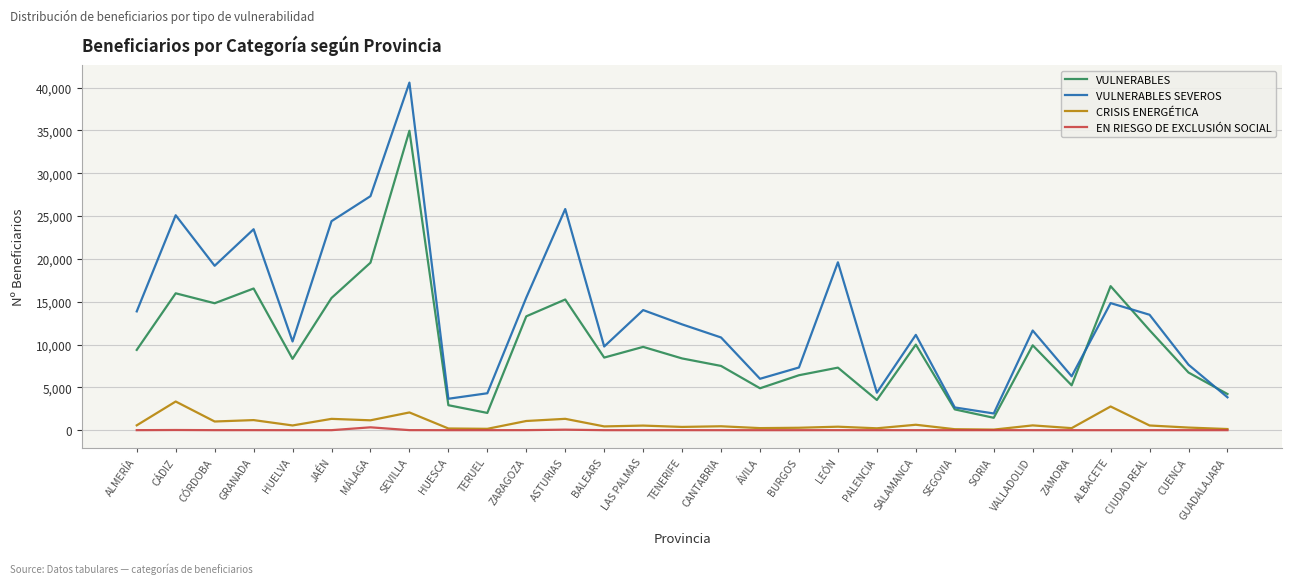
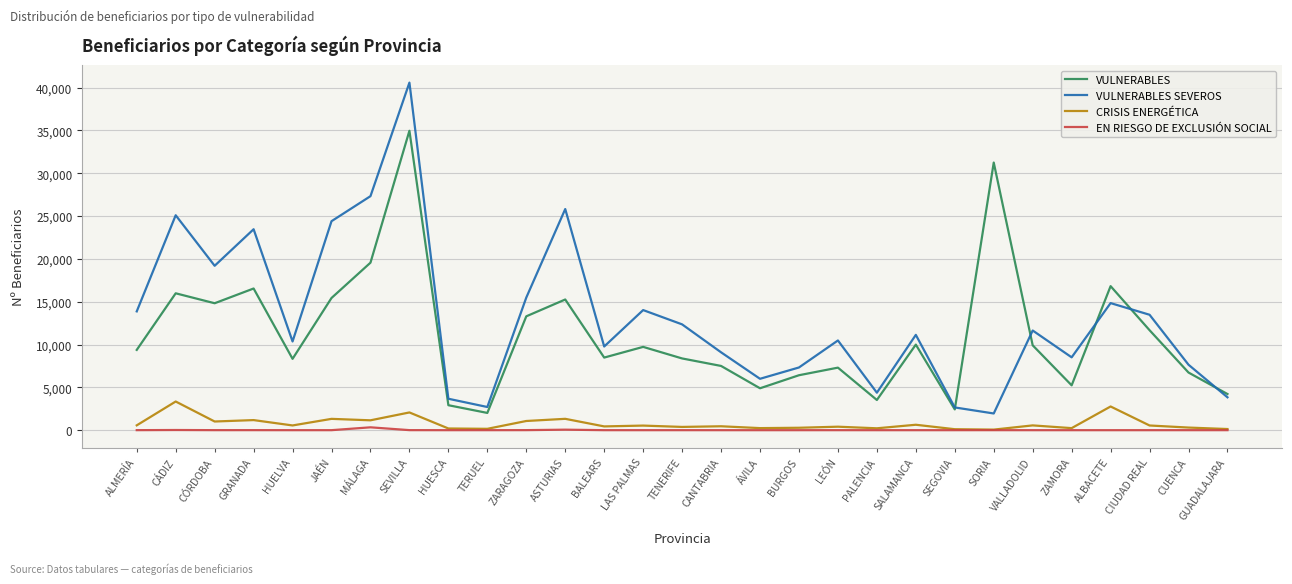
  {
    "VULNERABLES": {
      "ALMERÍA": "9,000",
      "CÁDIZ": "16,000",
      "CÓRDOBA": "15,000",
      "GRANADA": "17,000",
      "HUELVA": "8,000",
      "JAÉN": "15,000",
      "MÁLAGA": "20,000",
      "SEVILLA": "35,000",
      "HUESCA": "3,000",
      "TERUEL": "2,000",
      "ZARAGOZA": "13,000",
      "ASTURIAS": "15,000",
      "BALEARS": "8,000",
      "LAS PALMAS": "10,000",
      "TENERIFE": "8,000",
      "CANTABRIA": "7,000",
      "ÁVILA": "5,000",
      "BURGOS": "6,000",
      "LEÓN": "7,000",
      "PALENCIA": "4,000",
      "SALAMANCA": "10,000",
-     "SORIA": "1,000",
+     "SORIA": "31,000",
      "VALLADOLID": "10,000",
      "ZAMORA": "5,000",
      "ALBACETE": "17,000",
      "CIUDAD REAL": "12,000",
      "CUENCA": "7,000",
      "GUADALAJARA": "4,000"
    },
    "VULNERABLES SEVEROS": {
      "ALMERÍA": "14,000",
      "CÁDIZ": "25,000",
      "CÓRDOBA": "19,000",
      "GRANADA": "23,000",
      "HUELVA": "10,000",
      "JAÉN": "24,000",
      "MÁLAGA": "27,000",
      "SEVILLA": "41,000",
      "HUESCA": "4,000",
-     "TERUEL": "4,000",
+     "TERUEL": "3,000",
      "ZARAGOZA": "15,000",
      "ASTURIAS": "26,000",
      "BALEARS": "10,000",
      "LAS PALMAS": "14,000",
      "TENERIFE": "12,000",
-     "CANTABRIA": "11,000",
+     "CANTABRIA": "9,000",
      "ÁVILA": "6,000",
      "BURGOS": "7,000",
-     "LEÓN": "20,000",
+     "LEÓN": "10,000",
      "PALENCIA": "4,000",
      "SALAMANCA": "11,000",
      "SORIA": "2,000",
      "VALLADOLID": "12,000",
-     "ZAMORA": "6,000",
+     "ZAMORA": "9,000",
      "ALBACETE": "15,000",
      "CIUDAD REAL": "13,000",
      "CUENCA": "8,000",
      "GUADALAJARA": "4,000"
    },
    "CRISIS ENERGÉTICA": {
      "ALMERÍA": "1,000",
      "CÁDIZ": "3,000",
      "CÓRDOBA": "1,000",
      "GRANADA": "1,000",
      "HUELVA": "1,000",
      "JAÉN": "1,000",
      "MÁLAGA": "1,000",
      "SEVILLA": "2,000",
      "ZARAGOZA": "1,000",
      "ASTURIAS": "1,000",
      "BALEARS": "0",
      "LAS PALMAS": "1,000",
      "TENERIFE": "0",
      "CANTABRIA": "0",
      "LEÓN": "0",
      "SALAMANCA": "1,000",
      "VALLADOLID": "1,000",
      "ALBACETE": "3,000",
      "CIUDAD REAL": "1,000",
      "CUENCA": "0"
    },
    "EN RIESGO DE EXCLUSIÓN SOCIAL": {
      "ALMERÍA": "0",
      "CÁDIZ": "0",
      "CÓRDOBA": "0",
      "GRANADA": "0",
      "HUELVA": "0",
      "JAÉN": "0",
      "MÁLAGA": "0",
      "SEVILLA": "0",
      "ZARAGOZA": "0",
      "ASTURIAS": "0",
      "BALEARS": "0",
      "LAS PALMAS": "0",
      "TENERIFE": "0",
      "CANTABRIA": "0",
      "LEÓN": "0",
      "SALAMANCA": "0",
      "VALLADOLID": "0",
      "ALBACETE": "0",
      "CIUDAD REAL": "0",
      "CUENCA": "0"
    }
  }
